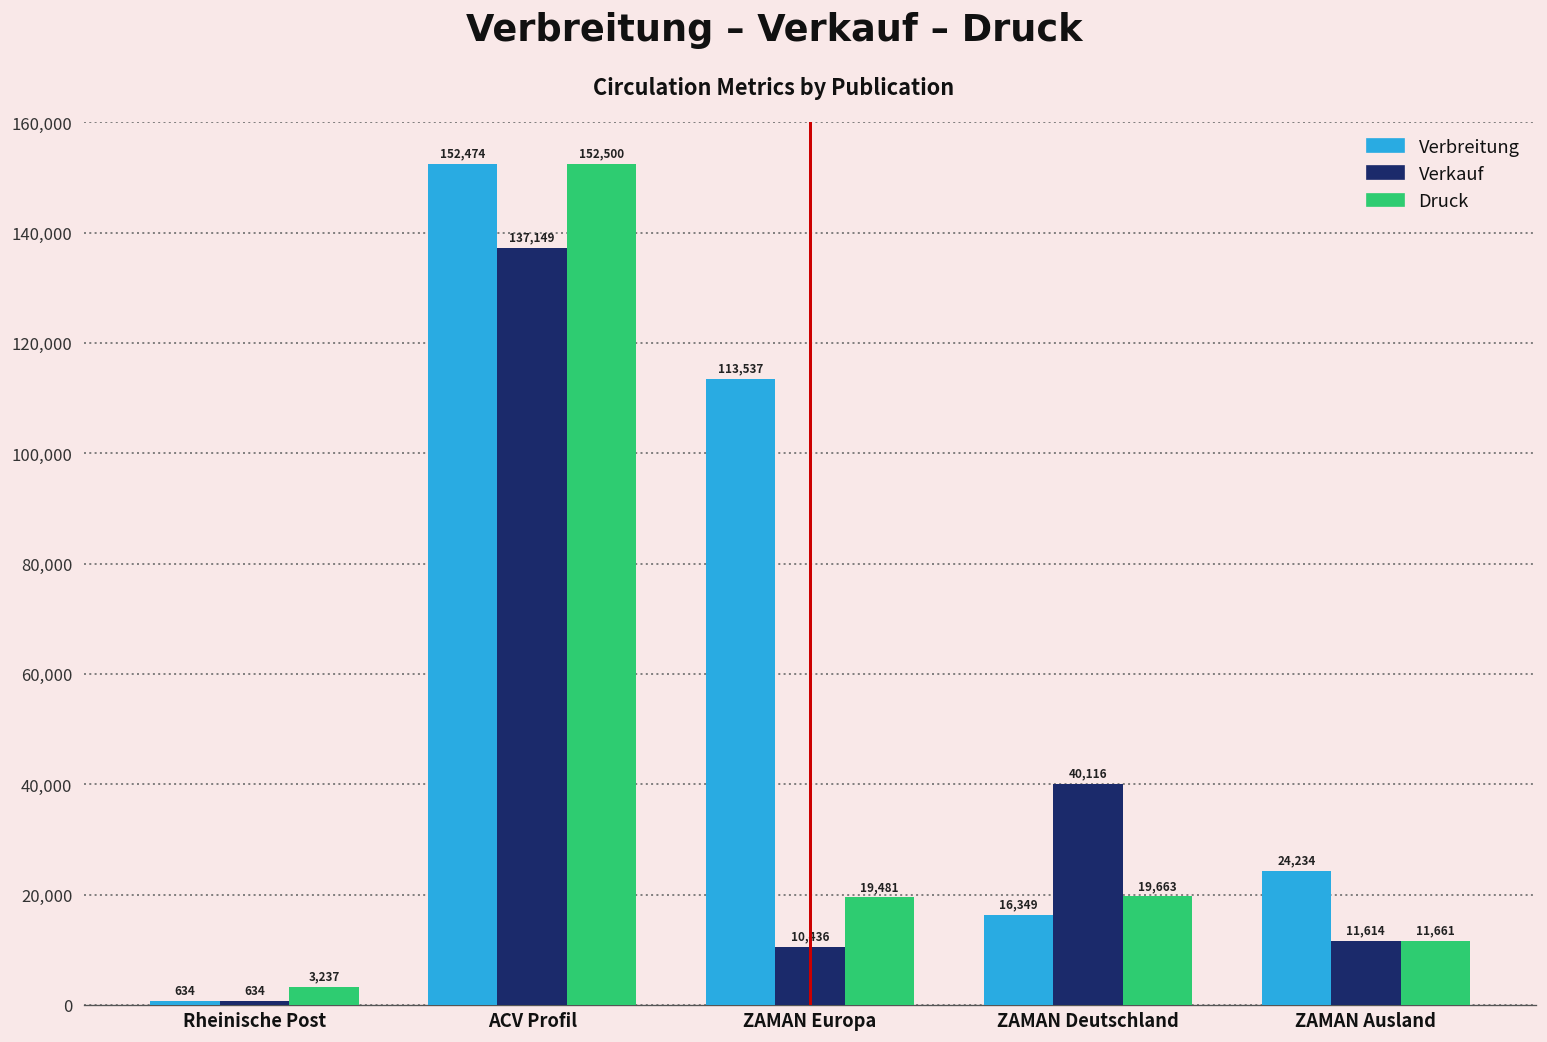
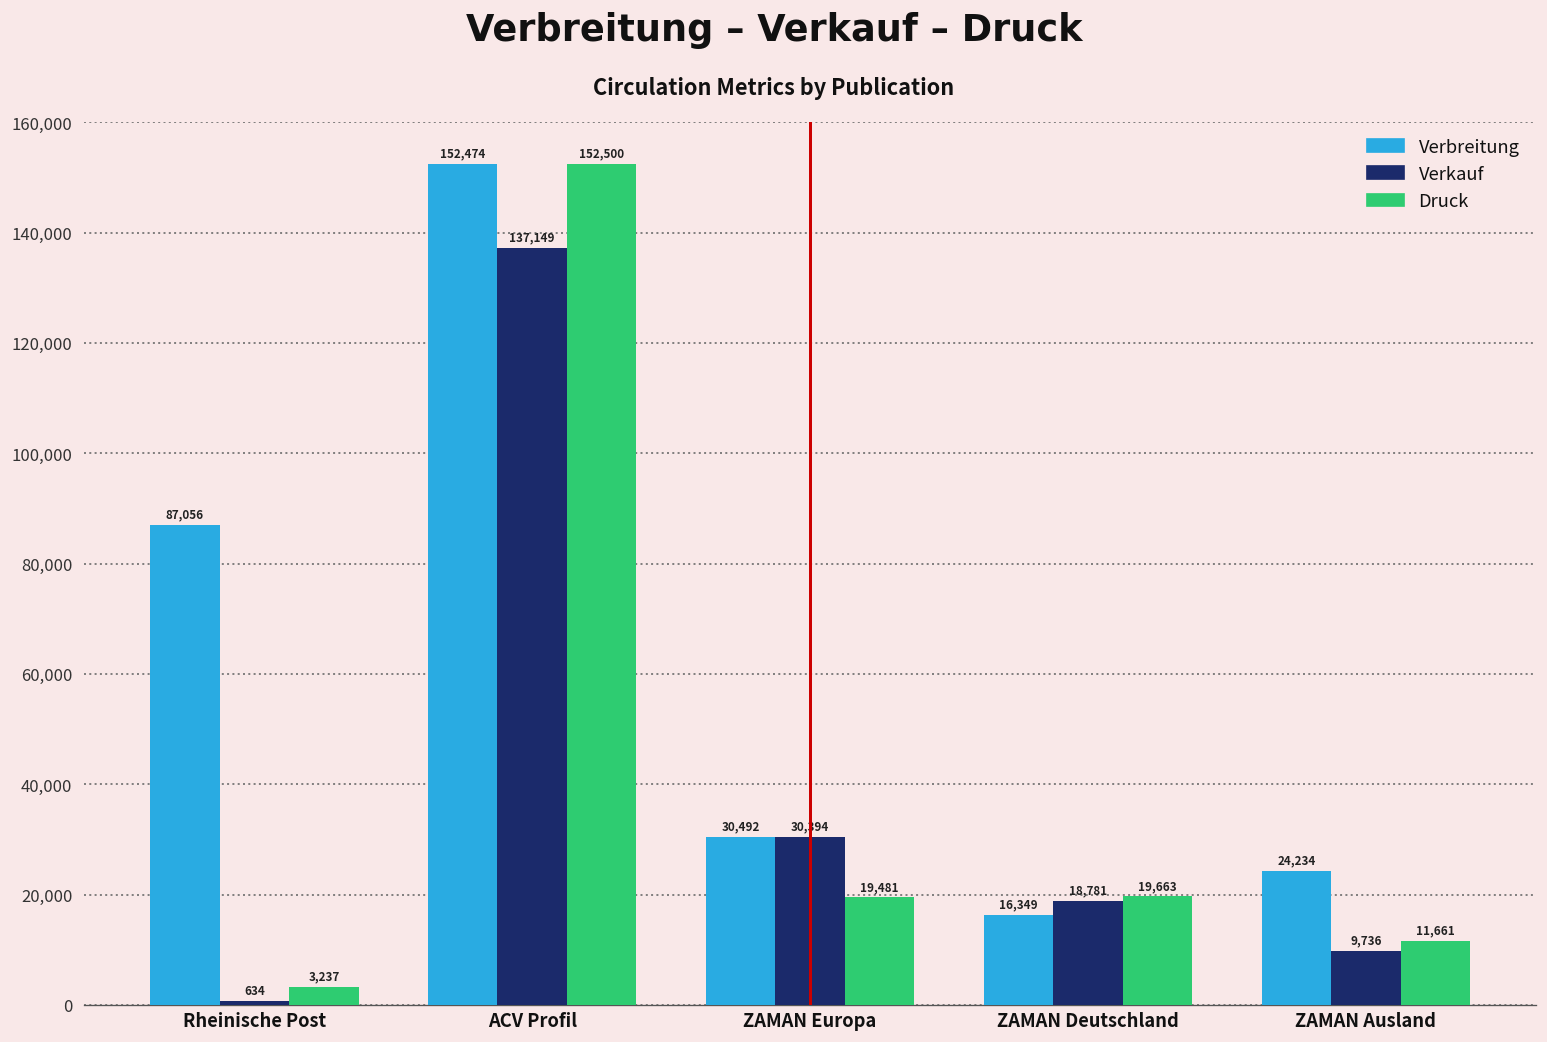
  {
    "Verbreitung": {
-     "Rheinische Post": "634",
+     "Rheinische Post": "87,056",
      "ACV Profil": "152,474",
-     "ZAMAN Europa": "113,537",
+     "ZAMAN Europa": "30,492",
      "ZAMAN Deutschland": "16,349",
      "ZAMAN Ausland": "24,234"
    },
    "Verkauf": {
      "Rheinische Post": "634",
      "ACV Profil": "137,149",
-     "ZAMAN Europa": "10,436",
-     "ZAMAN Deutschland": "40,116",
-     "ZAMAN Ausland": "11,614"
+     "ZAMAN Europa": "30,394",
+     "ZAMAN Deutschland": "18,781",
+     "ZAMAN Ausland": "9,736"
    },
    "Druck": {
      "Rheinische Post": "3,237",
      "ACV Profil": "152,500",
      "ZAMAN Europa": "19,481",
      "ZAMAN Deutschland": "19,663",
      "ZAMAN Ausland": "11,661"
    }
  }
